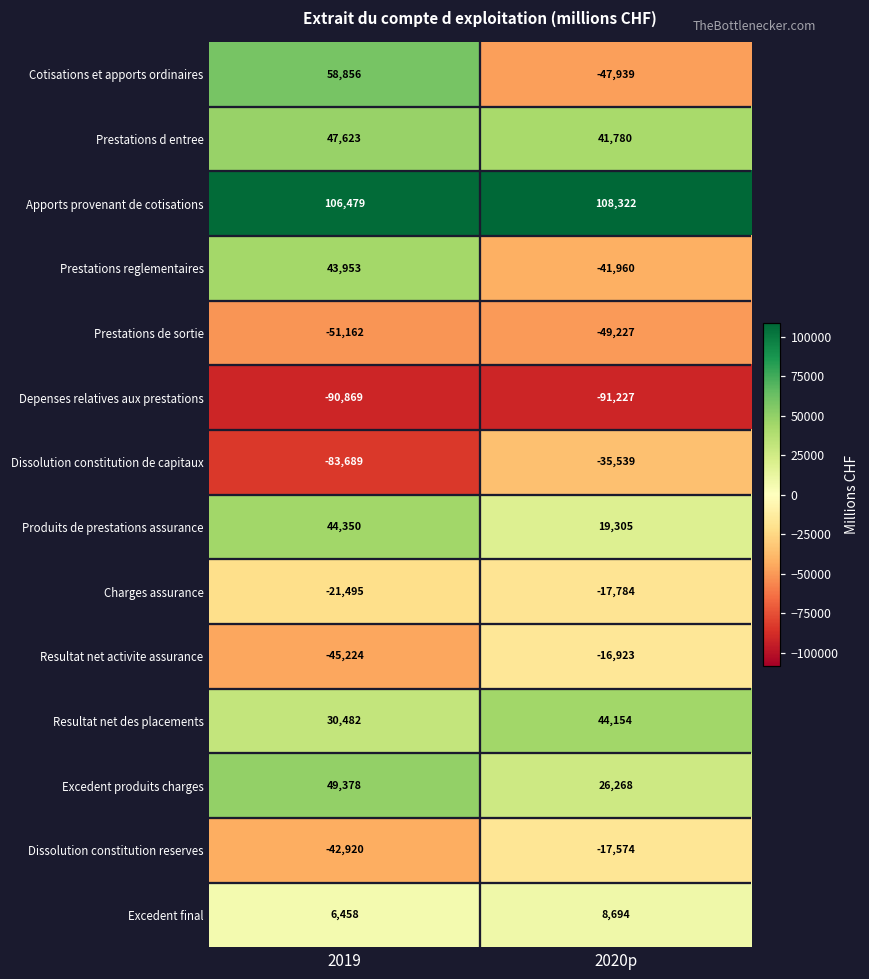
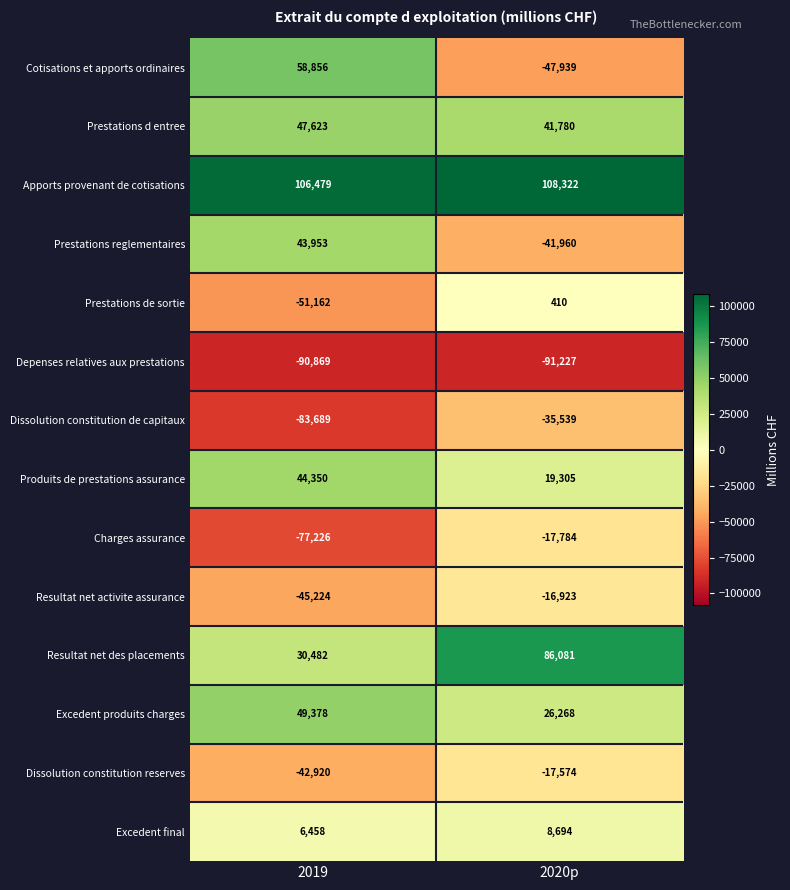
  {
    "Cotisations et apports ordinaires": {
      "2019": "58,856",
      "2020p": "-47,939"
    },
    "Prestations d entree": {
      "2019": "47,623",
      "2020p": "41,780"
    },
    "Apports provenant de cotisations": {
      "2019": "106,479",
      "2020p": "108,322"
    },
    "Prestations reglementaires": {
      "2019": "43,953",
      "2020p": "-41,960"
    },
    "Prestations de sortie": {
      "2019": "-51,162",
-     "2020p": "-49,227"
+     "2020p": "410"
    },
    "Depenses relatives aux prestations": {
      "2019": "-90,869",
      "2020p": "-91,227"
    },
    "Dissolution constitution de capitaux": {
      "2019": "-83,689",
      "2020p": "-35,539"
    },
    "Produits de prestations assurance": {
      "2019": "44,350",
      "2020p": "19,305"
    },
    "Charges assurance": {
-     "2019": "-21,495",
+     "2019": "-77,226",
      "2020p": "-17,784"
    },
    "Resultat net activite assurance": {
      "2019": "-45,224",
      "2020p": "-16,923"
    },
    "Resultat net des placements": {
      "2019": "30,482",
-     "2020p": "44,154"
+     "2020p": "86,081"
    },
    "Excedent produits charges": {
      "2019": "49,378",
      "2020p": "26,268"
    },
    "Dissolution constitution reserves": {
      "2019": "-42,920",
      "2020p": "-17,574"
    },
    "Excedent final": {
      "2019": "6,458",
      "2020p": "8,694"
    }
  }
